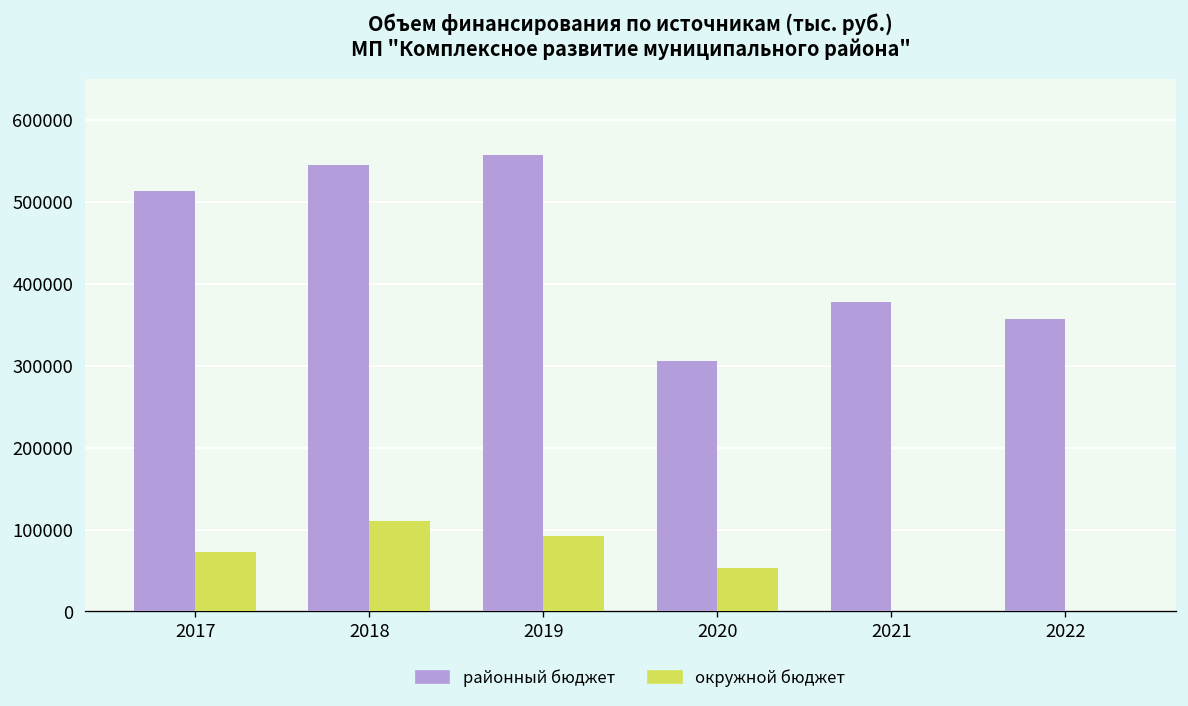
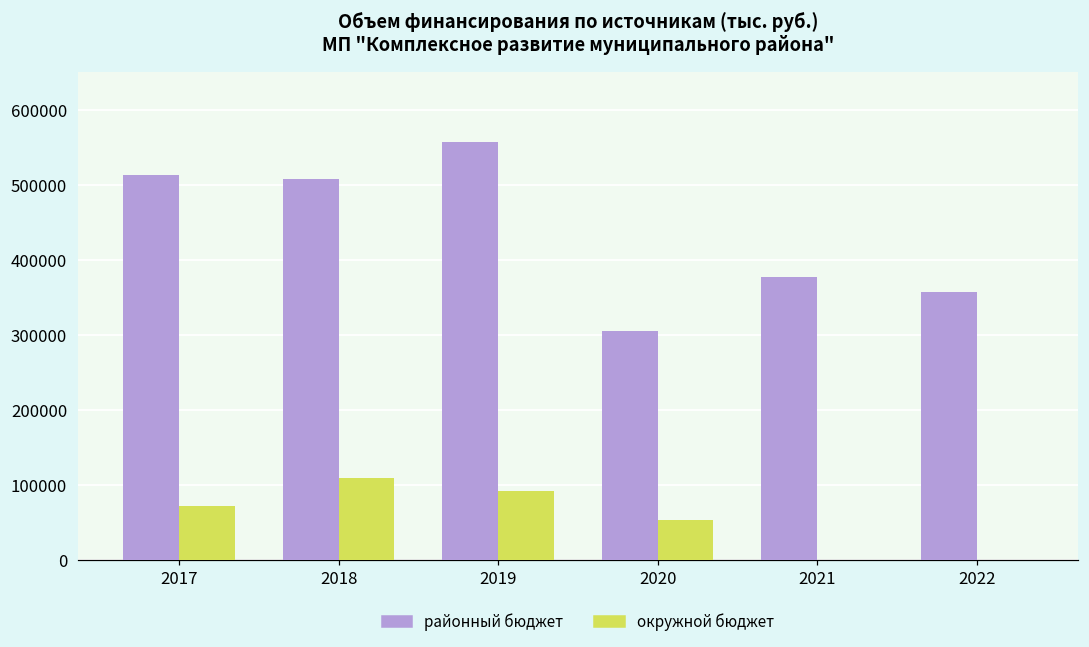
  {
    "районный бюджет": {
      "2017": 510000,
-     "2018": 550000,
+     "2018": 510000,
      "2019": 560000,
      "2020": 310000,
      "2021": 380000,
      "2022": 360000
    },
    "окружной бюджет": {
      "2017": 70000,
      "2018": 110000,
      "2019": 90000,
      "2020": 50000,
      "2021": 0,
      "2022": 0
    }
  }
